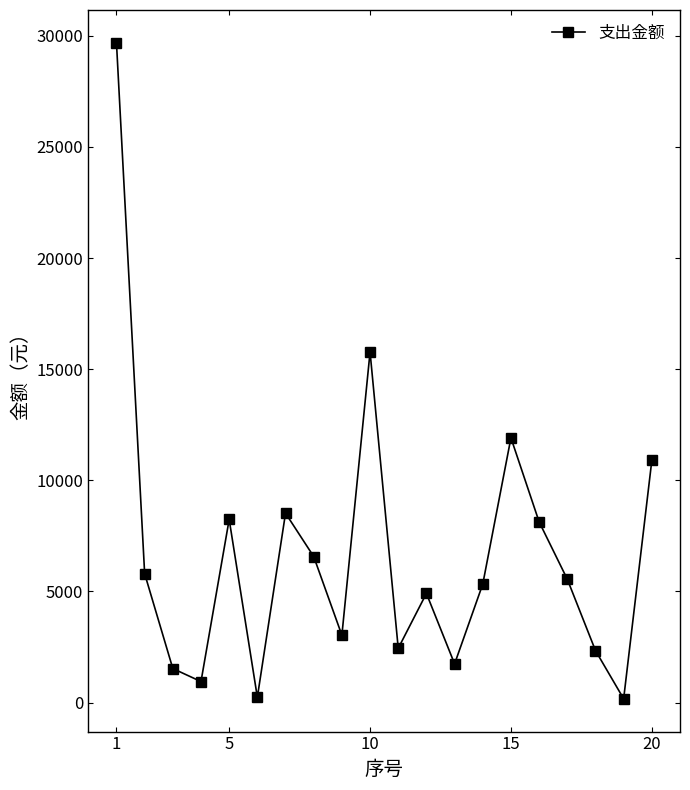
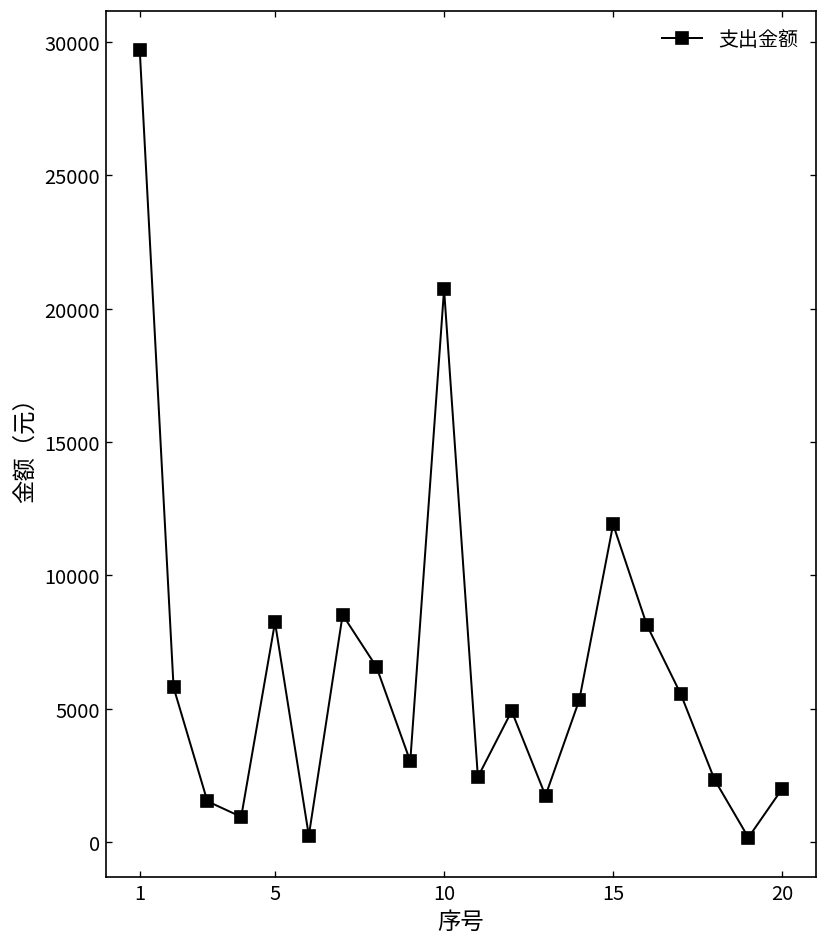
  {
    "1": 29700,
    "5": 8200,
-   "10": 15800,
+   "10": 20700,
    "15": 11900,
-   "20": 10900
+   "20": 2000
  }
